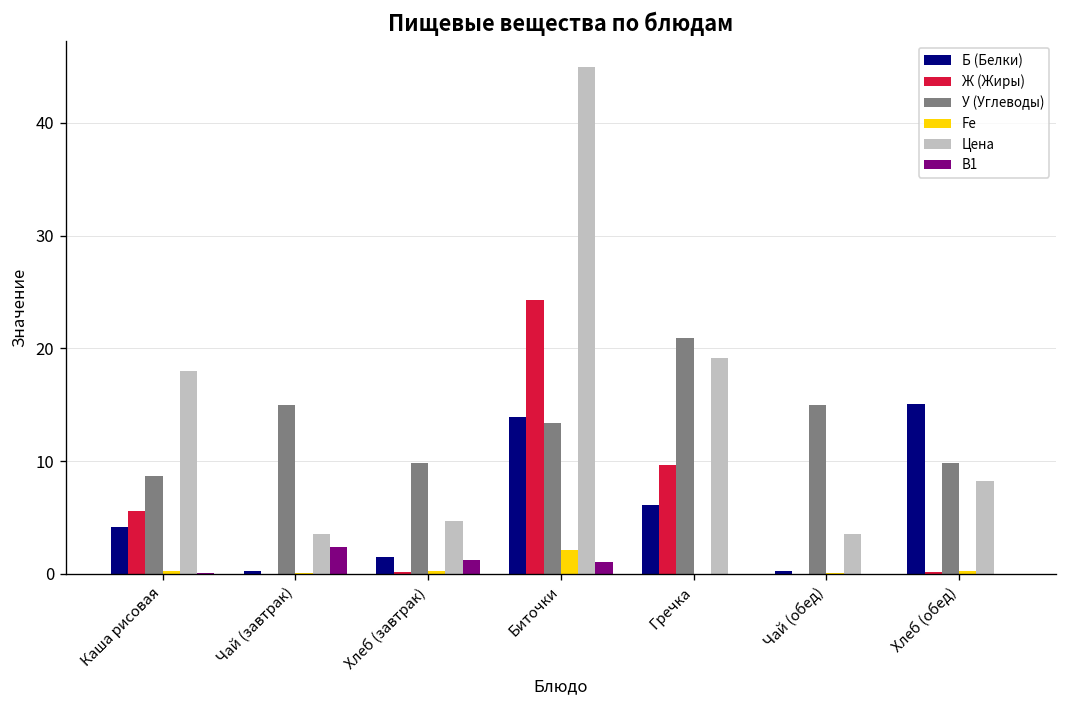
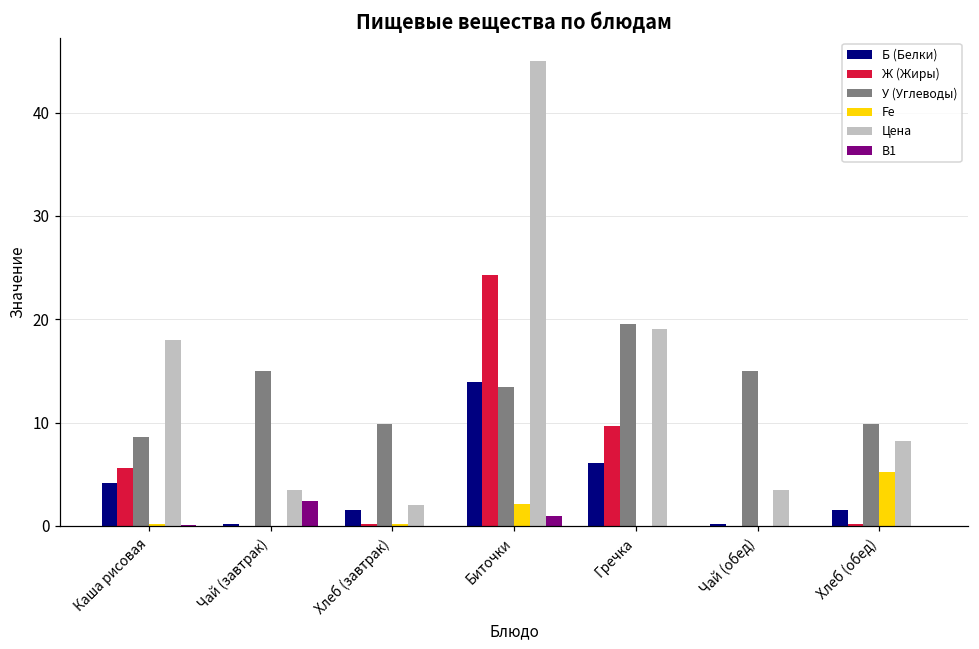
  {
    "Б (Белки)": {
      "Каша рисовая": 4,
      "Хлеб (завтрак)": 2,
      "Биточки": 14,
      "Гречка": 6,
-     "Хлеб (обед)": 15
+     "Хлеб (обед)": 2
    },
    "Ж (Жиры)": {
      "Каша рисовая": 6,
      "Чай (завтрак)": 0,
      "Биточки": 24,
      "Гречка": 10,
      "Чай (обед)": 0
    },
    "У (Углеводы)": {
      "Каша рисовая": 9,
      "Чай (завтрак)": 15,
      "Хлеб (завтрак)": 10,
      "Биточки": 13,
-     "Гречка": 21,
+     "Гречка": 20,
      "Чай (обед)": 15,
      "Хлеб (обед)": 10
    },
    "Fe": {
      "Биточки": 2,
      "Гречка": 0,
-     "Хлеб (обед)": 0
+     "Хлеб (обед)": 5
    },
    "Цена": {
      "Каша рисовая": 18,
      "Чай (завтрак)": 4,
-     "Хлеб (завтрак)": 5,
+     "Хлеб (завтрак)": 2,
      "Биточки": 45,
      "Гречка": 19,
      "Чай (обед)": 4,
      "Хлеб (обед)": 8
    },
    "В1": {
      "Чай (завтрак)": 2,
-     "Хлеб (завтрак)": 1,
+     "Хлеб (завтрак)": 0,
      "Биточки": 1,
      "Гречка": 0,
      "Чай (обед)": 0
    }
  }
